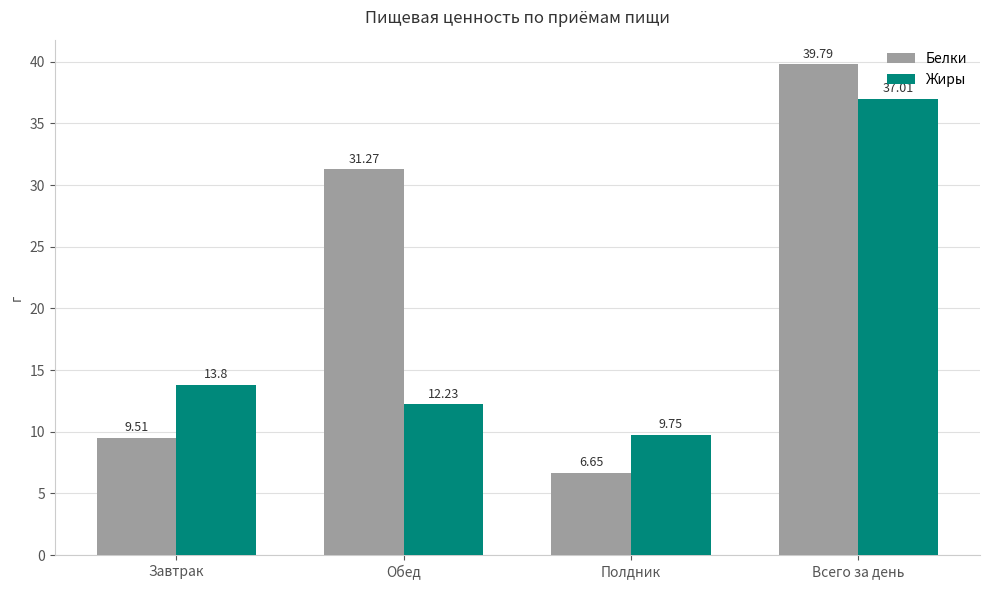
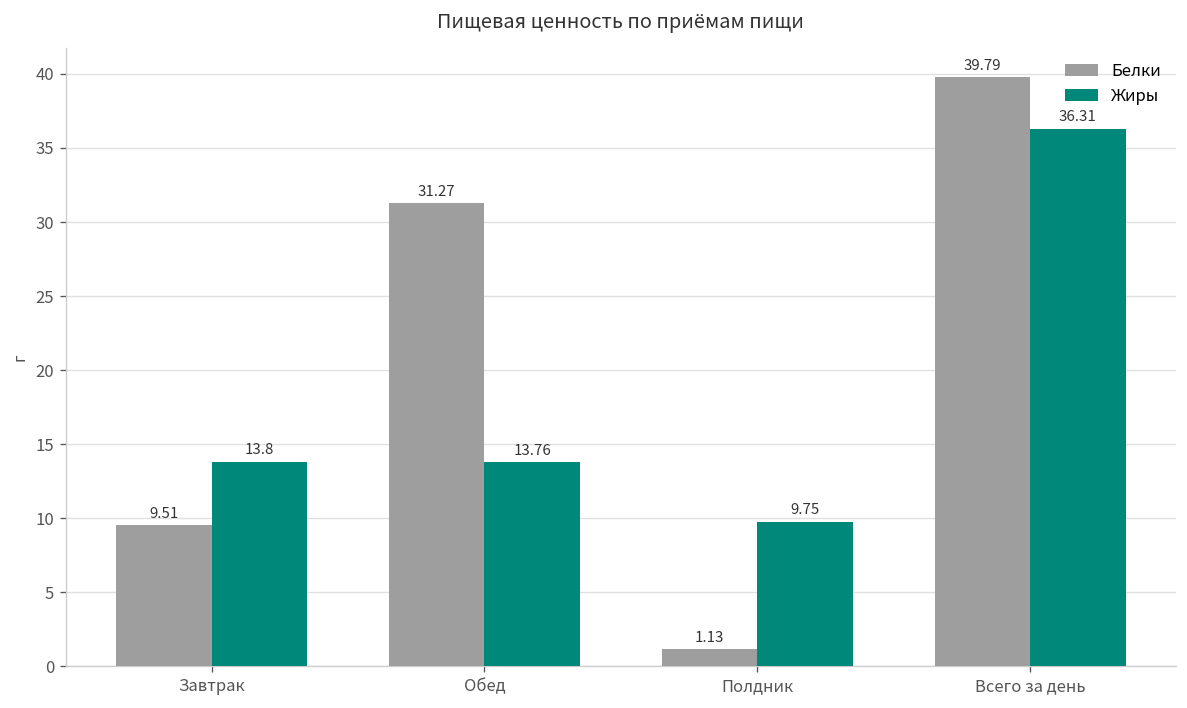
  {
    "Белки": {
      "Завтрак": 9.51,
      "Обед": 31.27,
-     "Полдник": 6.65,
+     "Полдник": 1.13,
      "Всего за день": 39.79
    },
    "Жиры": {
      "Завтрак": 13.8,
-     "Обед": 12.23,
+     "Обед": 13.76,
      "Полдник": 9.75,
-     "Всего за день": 37.01
+     "Всего за день": 36.31
    }
  }
